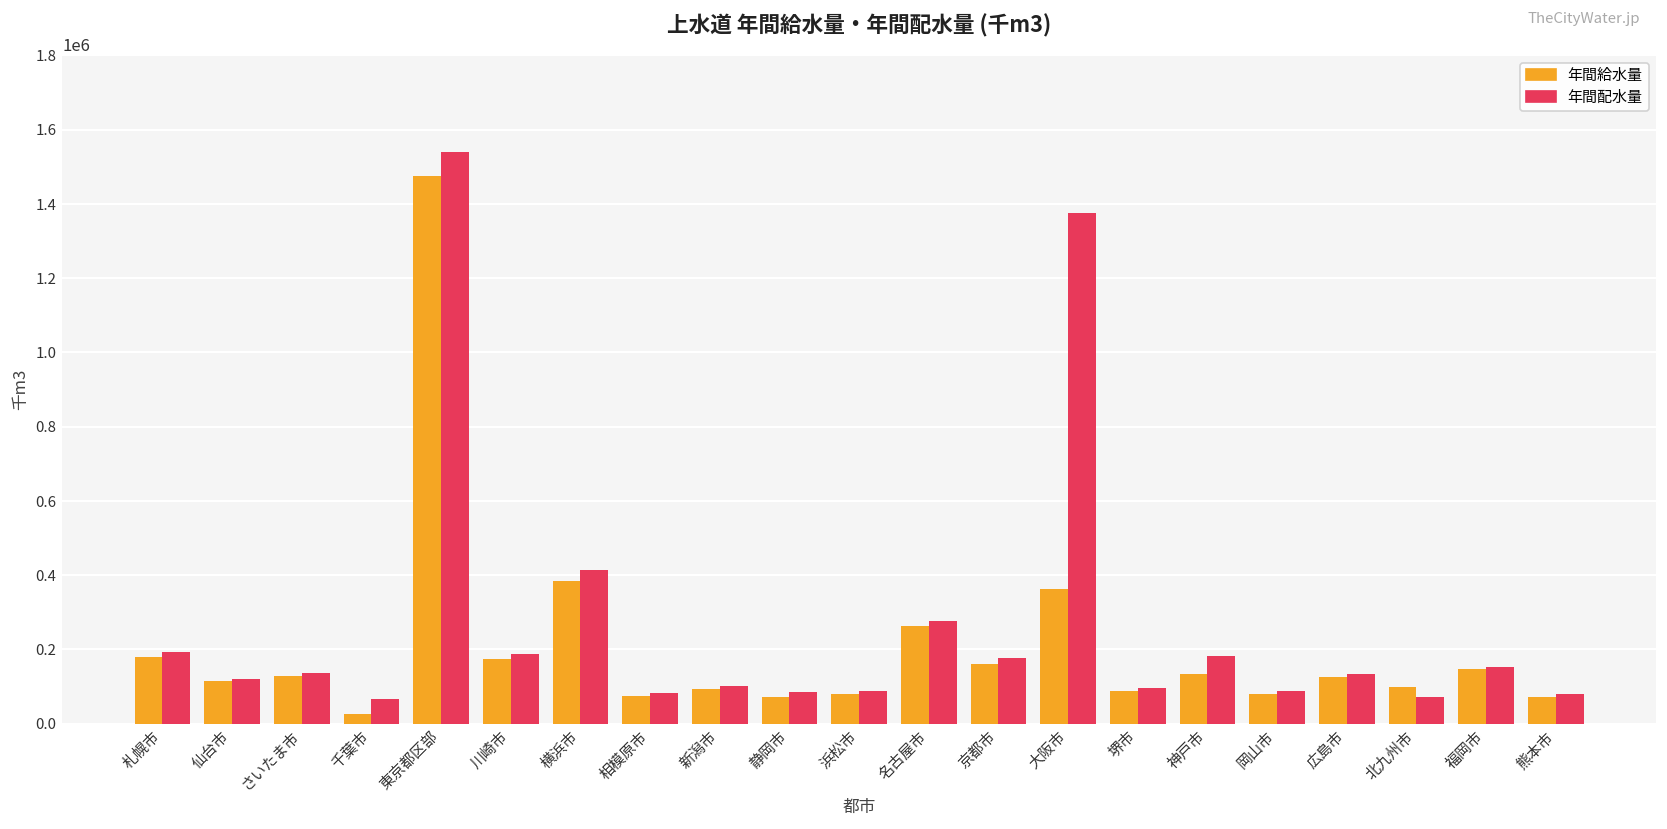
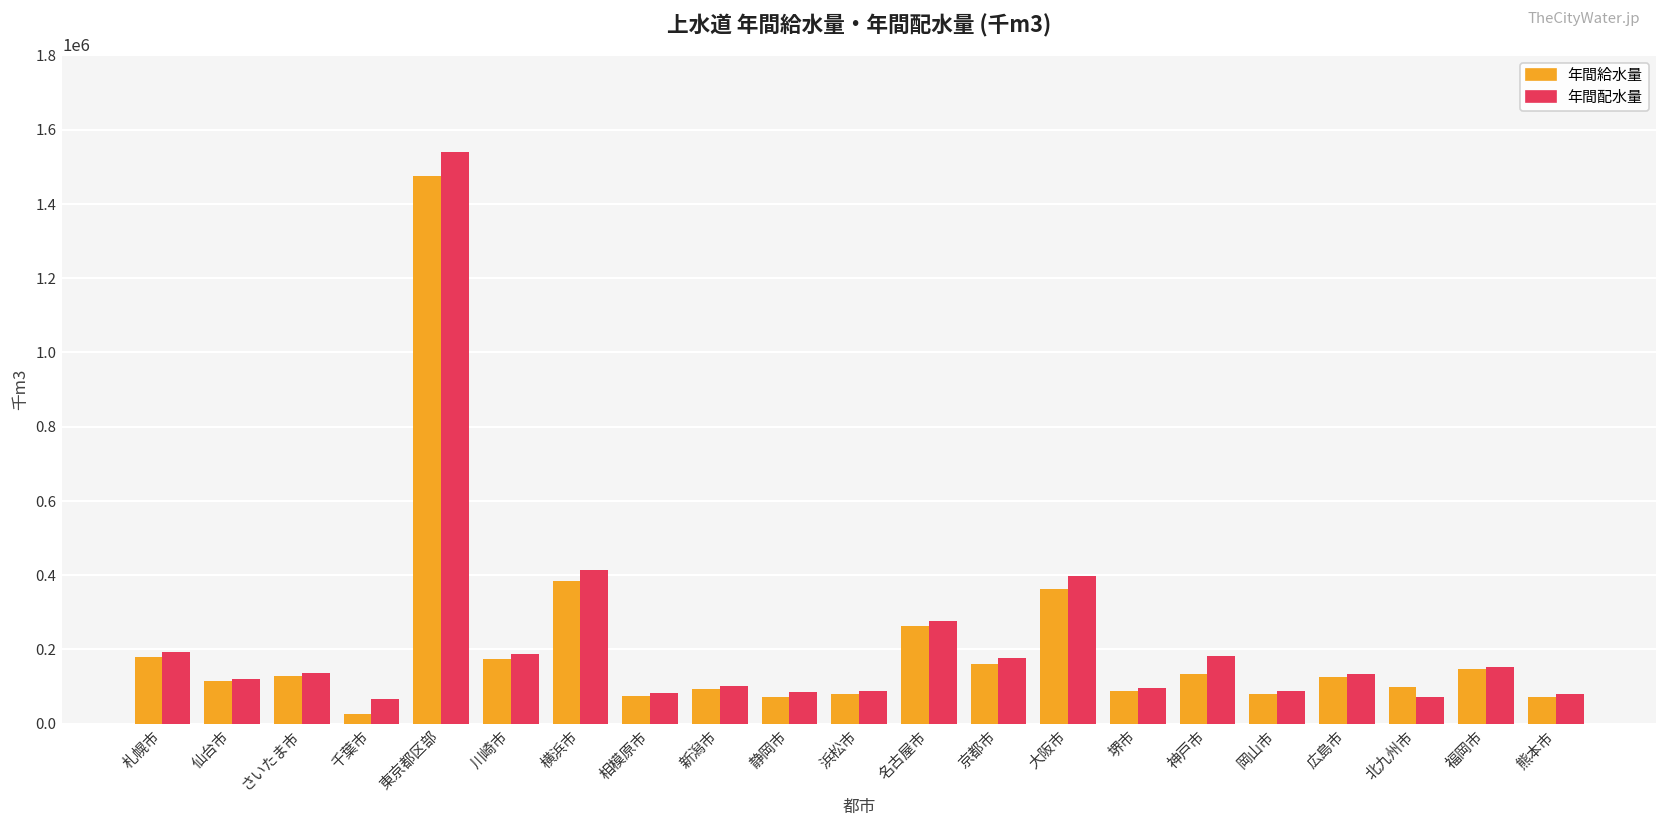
  {
    "年間給水量": {
      "札幌市": 180000,
      "仙台市": 110000,
      "さいたま市": 130000,
      "千葉市": 30000,
      "東京都区部": 1470000,
      "川崎市": 170000,
      "横浜市": 380000,
      "相模原市": 70000,
      "新潟市": 90000,
      "静岡市": 70000,
      "浜松市": 80000,
      "名古屋市": 260000,
      "京都市": 160000,
      "大阪市": 360000,
      "堺市": 90000,
      "神戸市": 130000,
      "岡山市": 80000,
      "広島市": 130000,
      "北九州市": 100000,
      "福岡市": 150000,
      "熊本市": 70000
    },
    "年間配水量": {
      "札幌市": 190000,
      "仙台市": 120000,
      "さいたま市": 140000,
      "千葉市": 70000,
      "東京都区部": 1540000,
      "川崎市": 190000,
      "横浜市": 410000,
      "相模原市": 80000,
      "新潟市": 100000,
      "静岡市": 80000,
      "浜松市": 90000,
      "名古屋市": 280000,
      "京都市": 180000,
-     "大阪市": 1370000,
+     "大阪市": 400000,
      "堺市": 90000,
      "神戸市": 180000,
      "岡山市": 90000,
      "広島市": 130000,
      "北九州市": 70000,
      "福岡市": 150000,
      "熊本市": 80000
    }
  }
